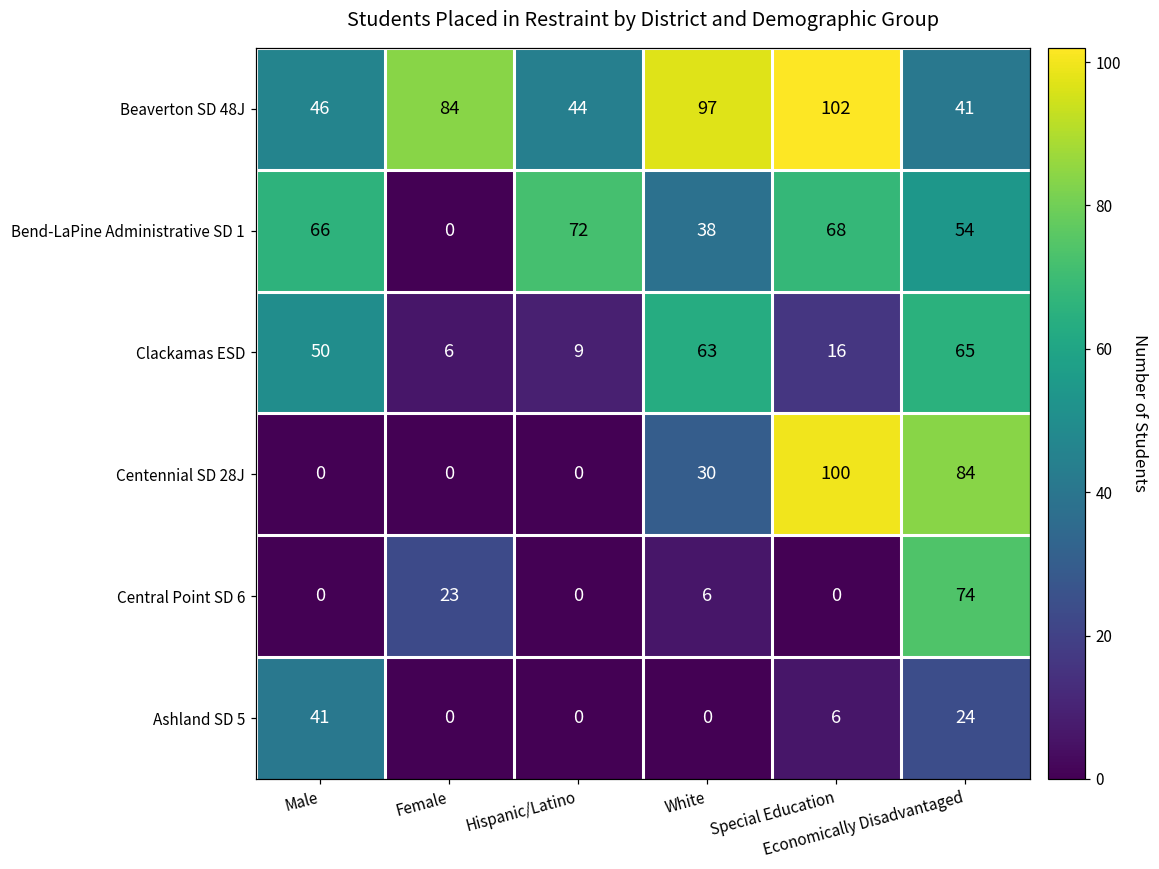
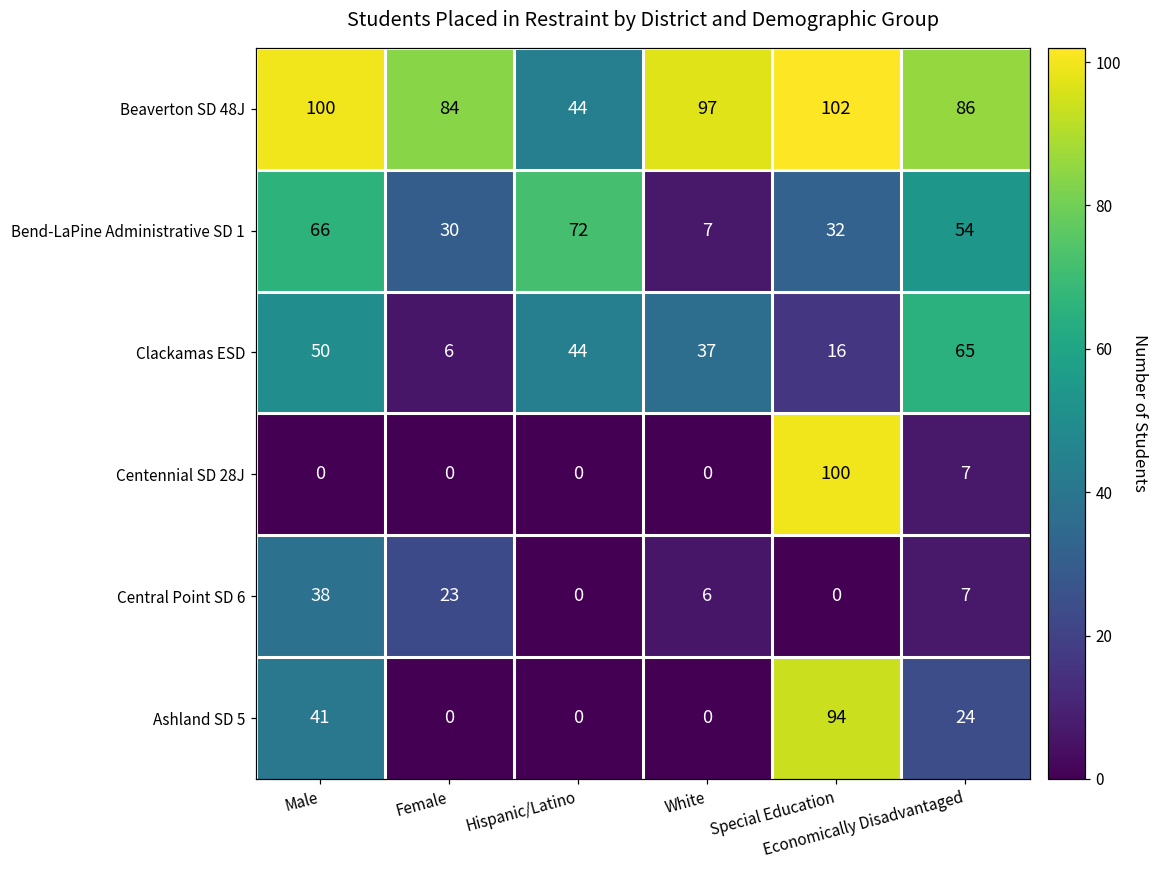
  {
    "Beaverton SD 48J": {
-     "Male": 46,
+     "Male": 100,
      "Female": 84,
      "Hispanic/Latino": 44,
      "White": 97,
      "Special Education": 102,
-     "Economically Disadvantaged": 41
+     "Economically Disadvantaged": 86
    },
    "Bend-LaPine Administrative SD 1": {
      "Male": 66,
-     "Female": 0,
+     "Female": 30,
      "Hispanic/Latino": 72,
-     "White": 38,
-     "Special Education": 68,
+     "White": 7,
+     "Special Education": 32,
      "Economically Disadvantaged": 54
    },
    "Clackamas ESD": {
      "Male": 50,
      "Female": 6,
-     "Hispanic/Latino": 9,
-     "White": 63,
+     "Hispanic/Latino": 44,
+     "White": 37,
      "Special Education": 16,
      "Economically Disadvantaged": 65
    },
    "Centennial SD 28J": {
      "Male": 0,
      "Female": 0,
      "Hispanic/Latino": 0,
-     "White": 30,
+     "White": 0,
      "Special Education": 100,
-     "Economically Disadvantaged": 84
+     "Economically Disadvantaged": 7
    },
    "Central Point SD 6": {
-     "Male": 0,
+     "Male": 38,
      "Female": 23,
      "Hispanic/Latino": 0,
      "White": 6,
      "Special Education": 0,
-     "Economically Disadvantaged": 74
+     "Economically Disadvantaged": 7
    },
    "Ashland SD 5": {
      "Male": 41,
      "Female": 0,
      "Hispanic/Latino": 0,
      "White": 0,
-     "Special Education": 6,
+     "Special Education": 94,
      "Economically Disadvantaged": 24
    }
  }
